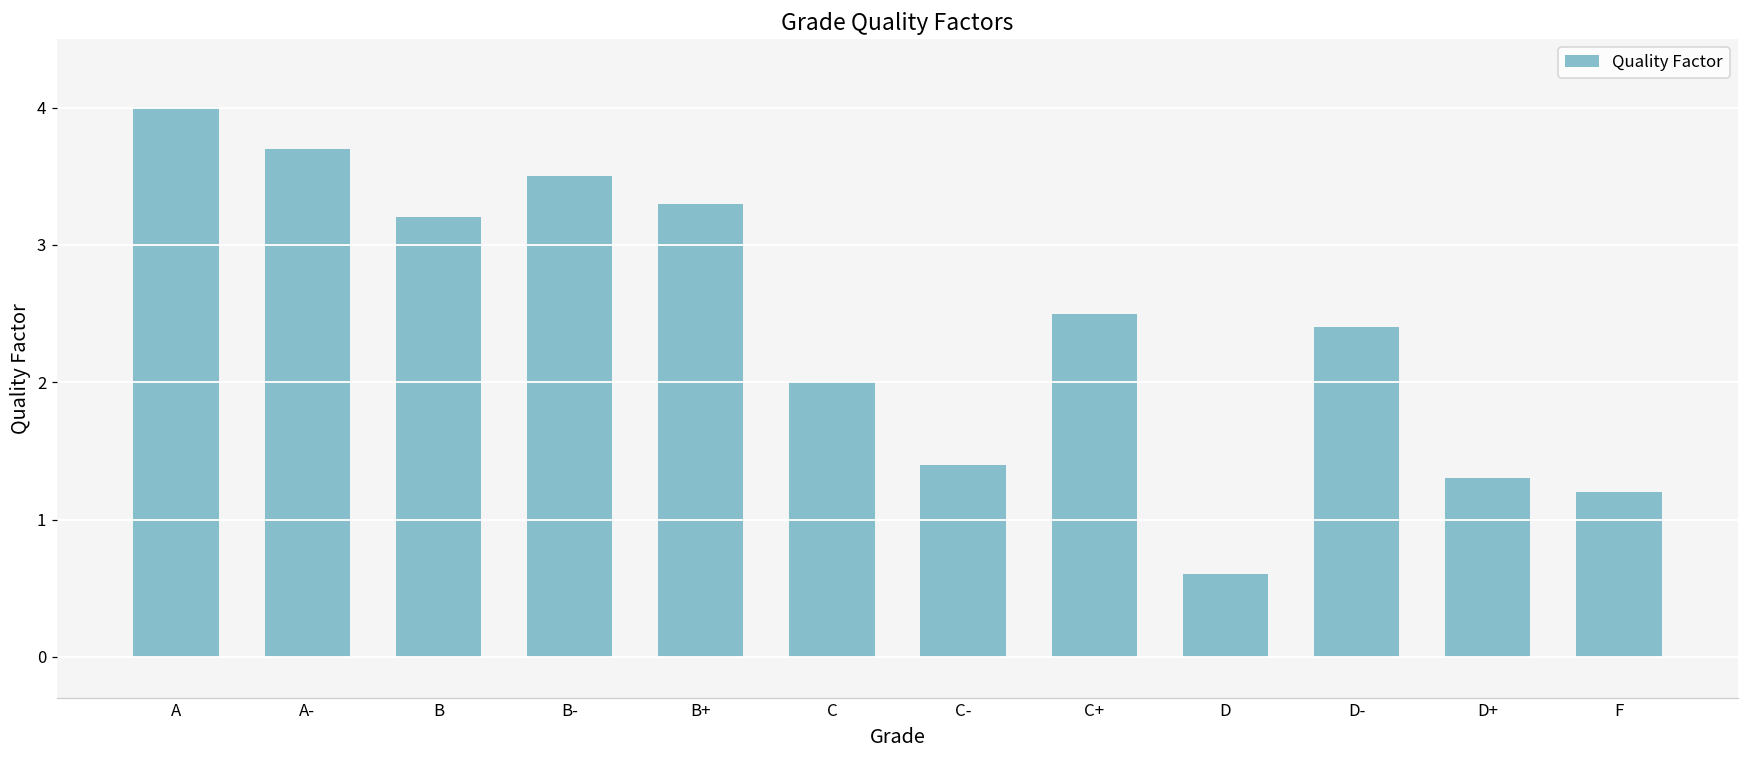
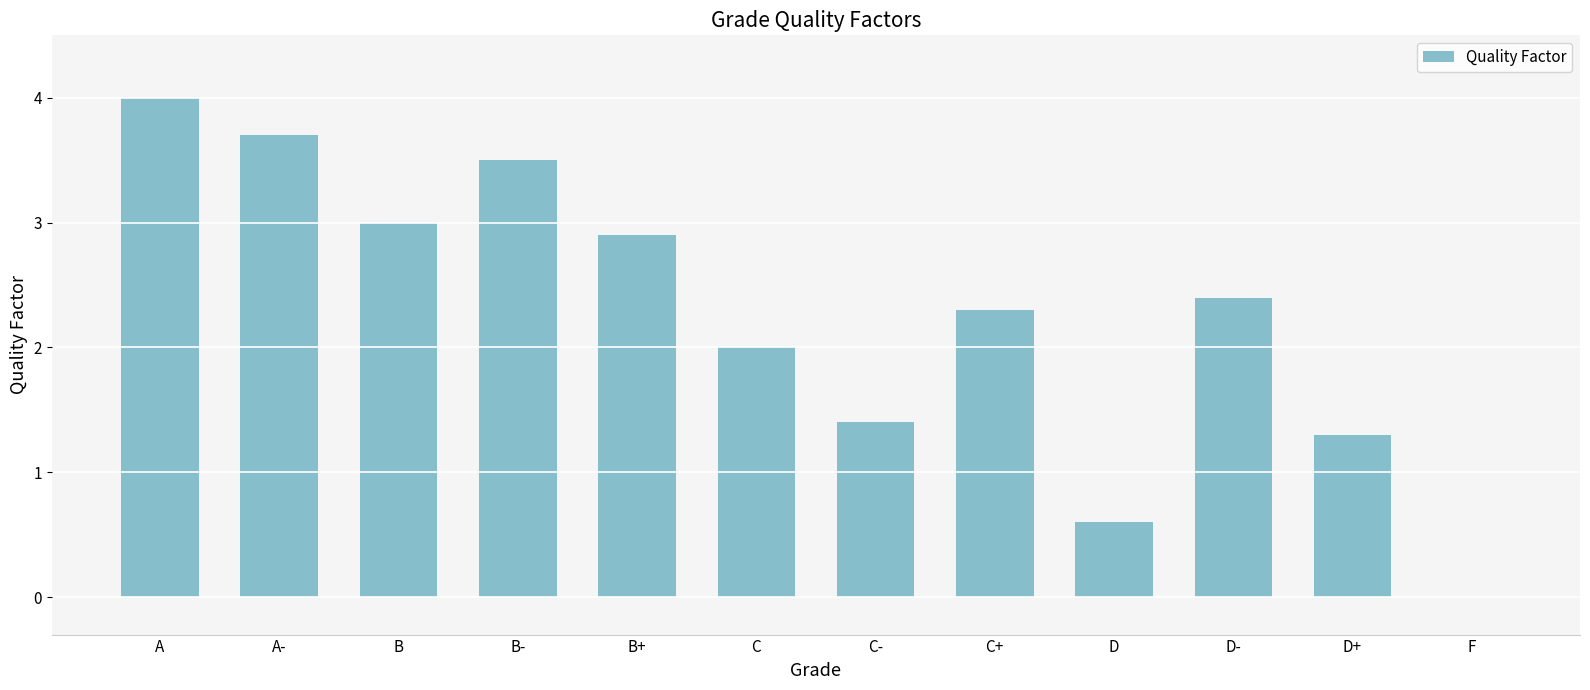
  {
    "A": 4.0,
    "A-": 3.7,
-   "B": 3.2,
+   "B": 3.0,
    "B-": 3.5,
-   "B+": 3.3,
+   "B+": 2.9,
    "C": 2.0,
    "C-": 1.4,
-   "C+": 2.5,
+   "C+": 2.3,
    "D": 0.6,
    "D-": 2.4,
    "D+": 1.3,
-   "F": 1.2
+   "F": 0.0
  }
